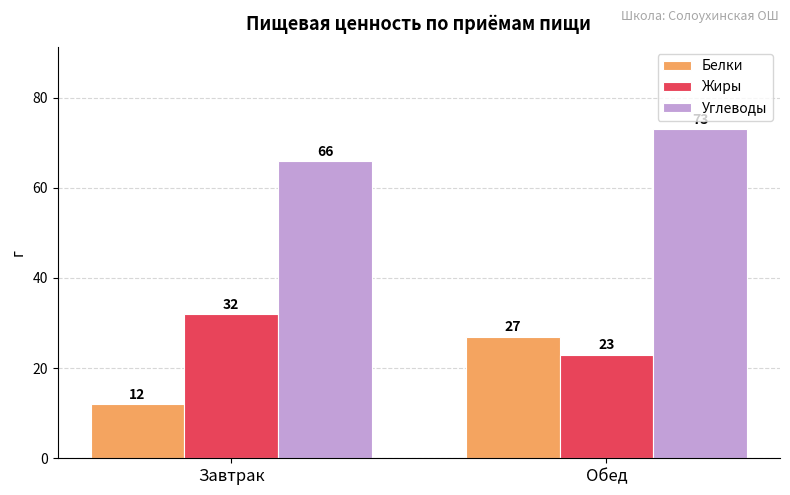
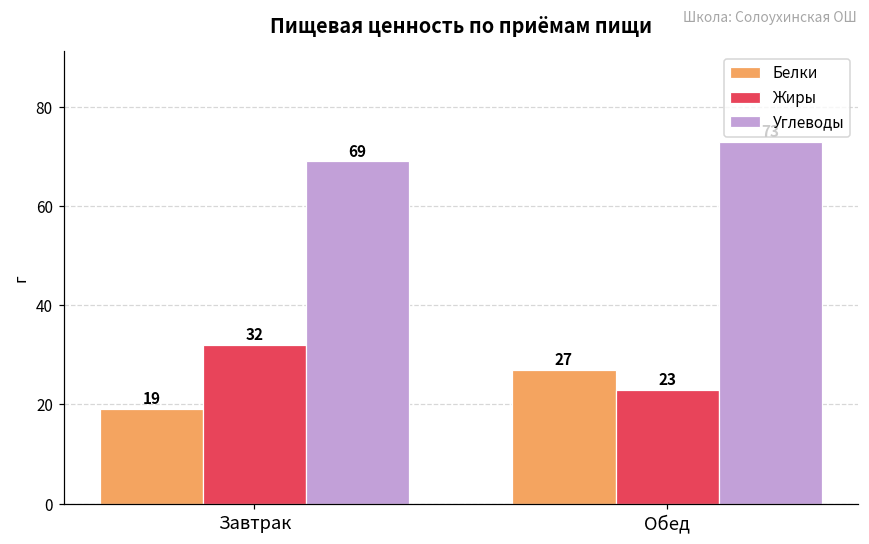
  {
    "Белки": {
-     "Завтрак": 12,
+     "Завтрак": 19,
      "Обед": 27
    },
    "Жиры": {
      "Завтрак": 32,
      "Обед": 23
    },
    "Углеводы": {
-     "Завтрак": 66
+     "Завтрак": 69
    }
  }
